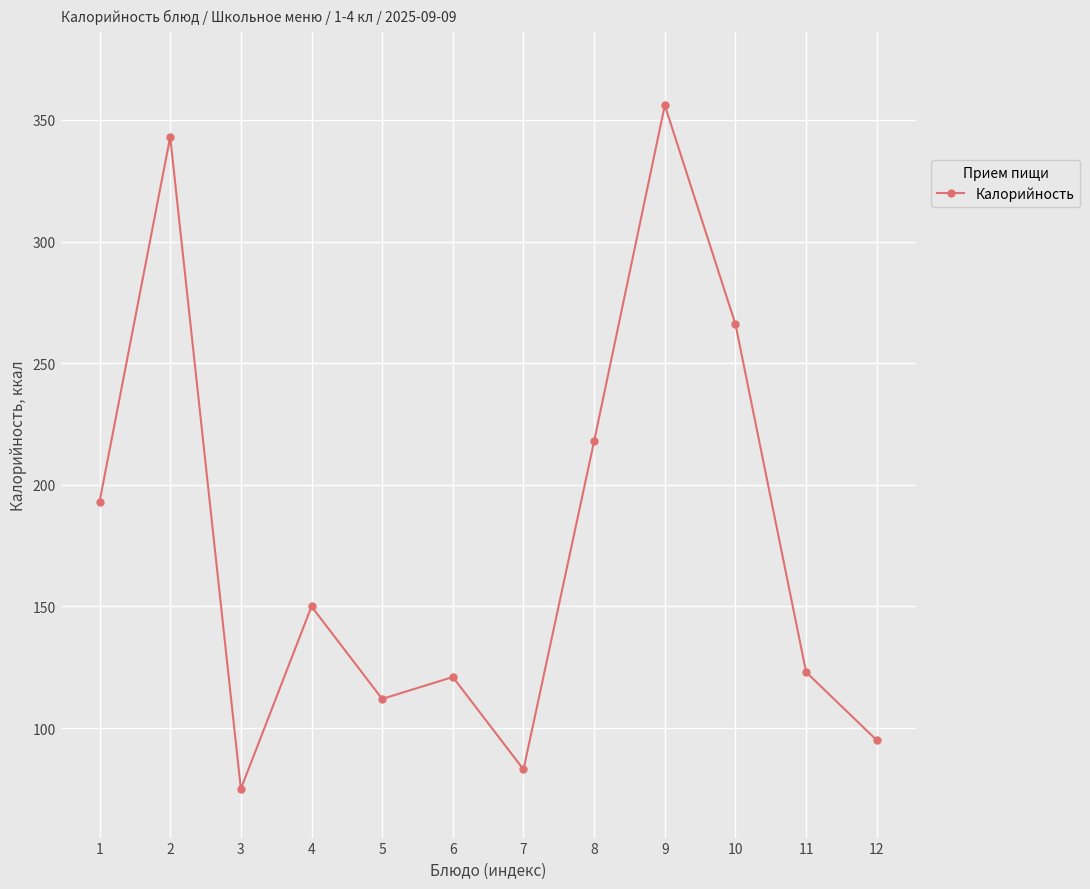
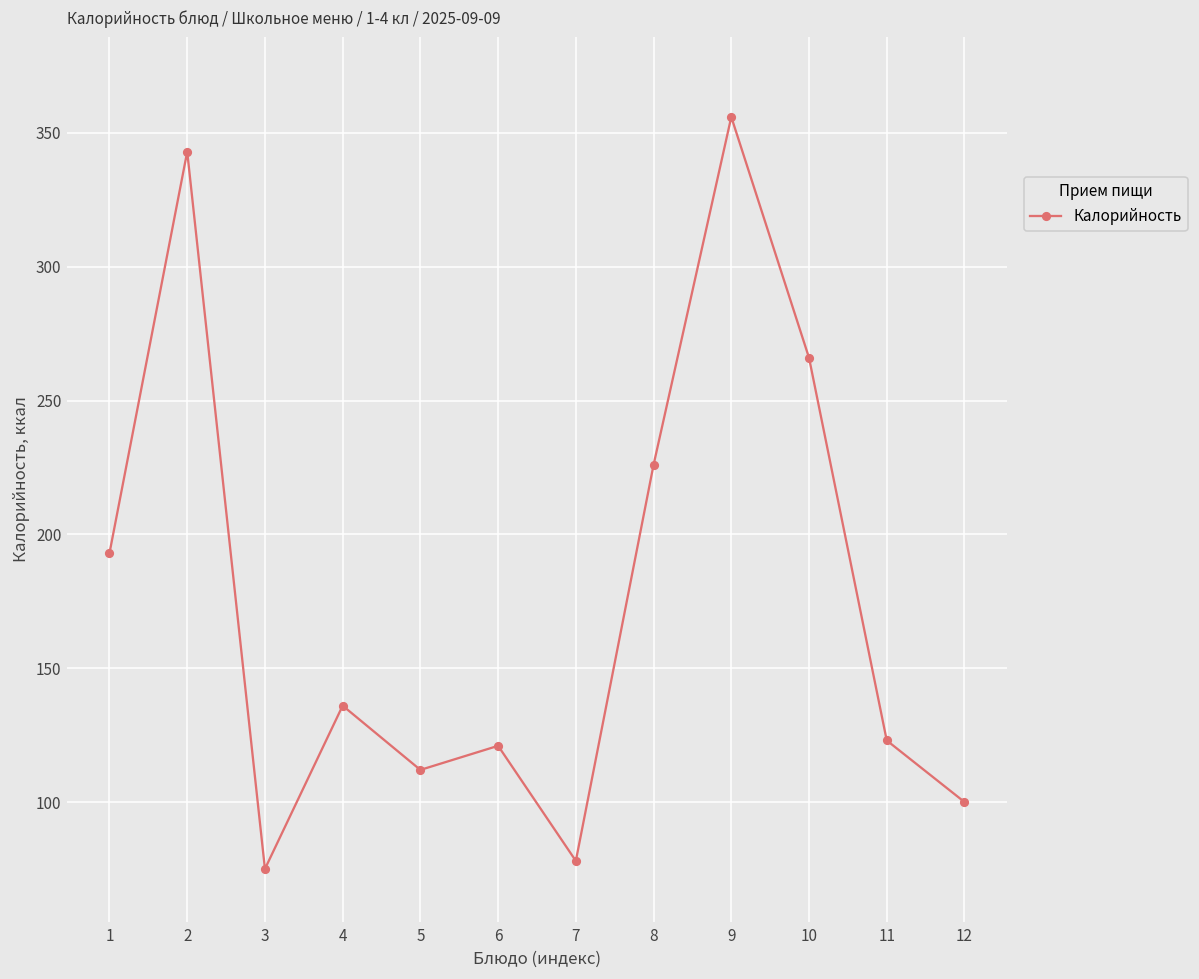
  {
    "1": 193,
    "2": 343,
    "3": 75,
-   "4": 150,
+   "4": 136,
    "5": 112,
    "6": 121,
-   "7": 83,
-   "8": 218,
+   "7": 78,
+   "8": 226,
    "9": 356,
    "10": 266,
    "11": 123,
-   "12": 95
+   "12": 100
  }
